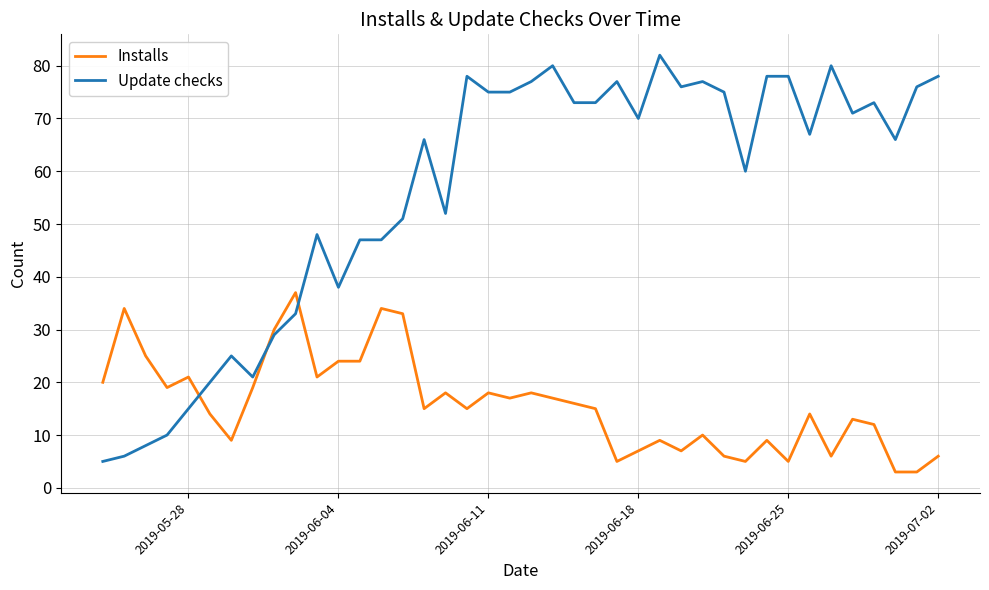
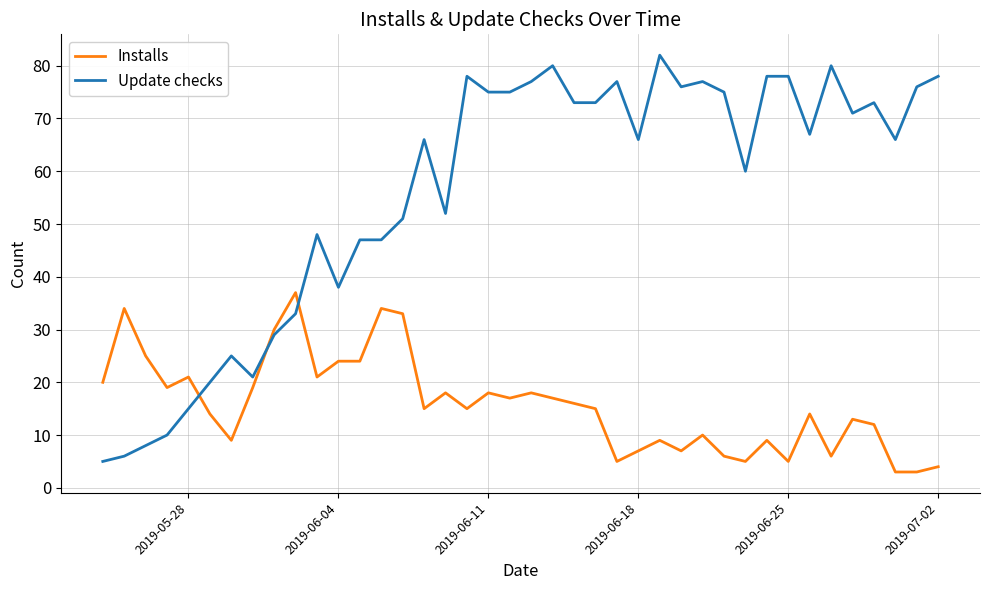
  {
    "Installs": {
      "2019-05-28": 21,
      "2019-06-04": 24,
      "2019-06-11": 18,
      "2019-06-18": 7,
      "2019-06-25": 5,
-     "2019-07-02": 6
+     "2019-07-02": 4
    },
    "Update checks": {
      "2019-05-28": 15,
      "2019-06-04": 38,
      "2019-06-11": 75,
-     "2019-06-18": 70,
+     "2019-06-18": 66,
      "2019-06-25": 78,
      "2019-07-02": 78
    }
  }
